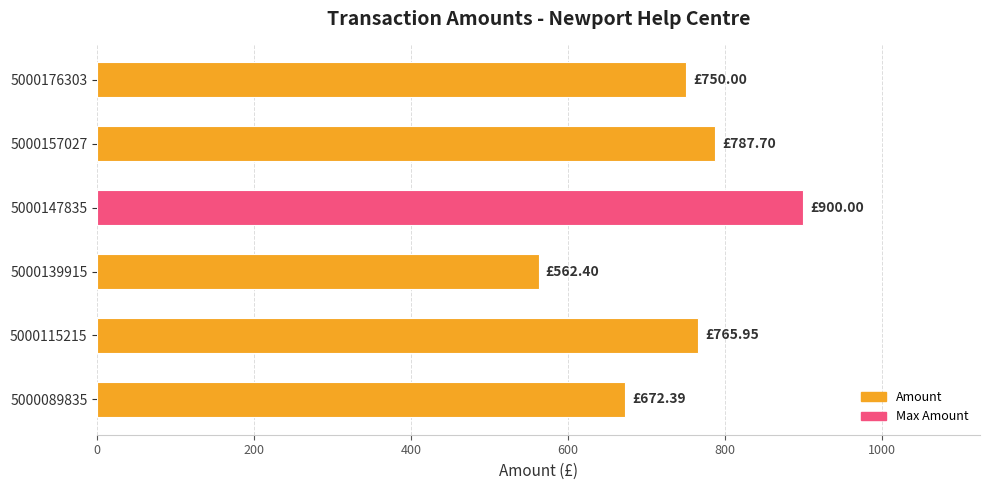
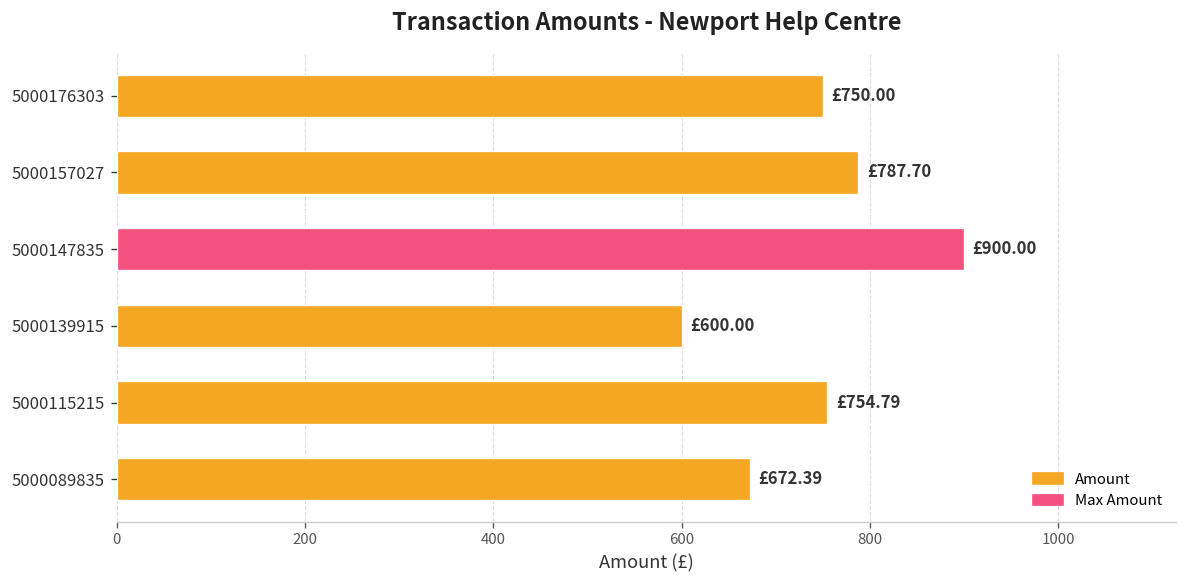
  {
    "5000176303": "£750.00",
    "5000157027": "£787.70",
    "5000147835": "£900.00",
-   "5000139915": "£562.40",
-   "5000115215": "£765.95",
+   "5000139915": "£600.00",
+   "5000115215": "£754.79",
    "5000089835": "£672.39"
  }
